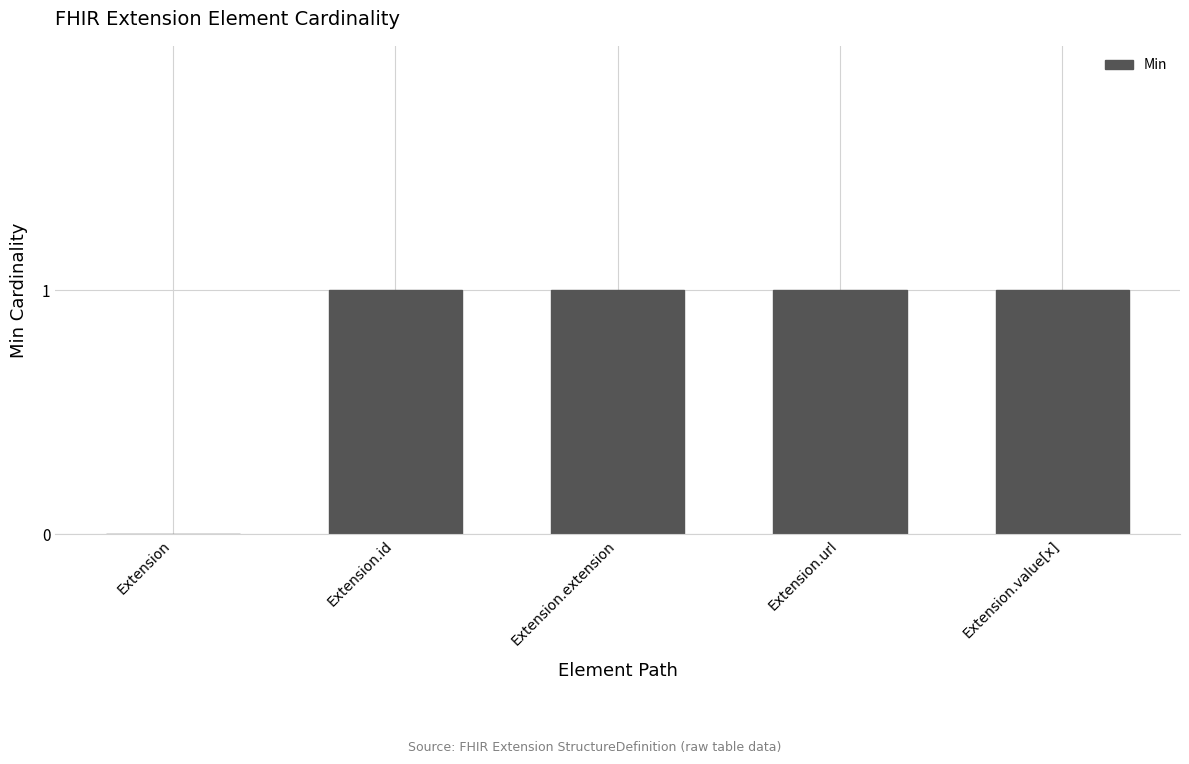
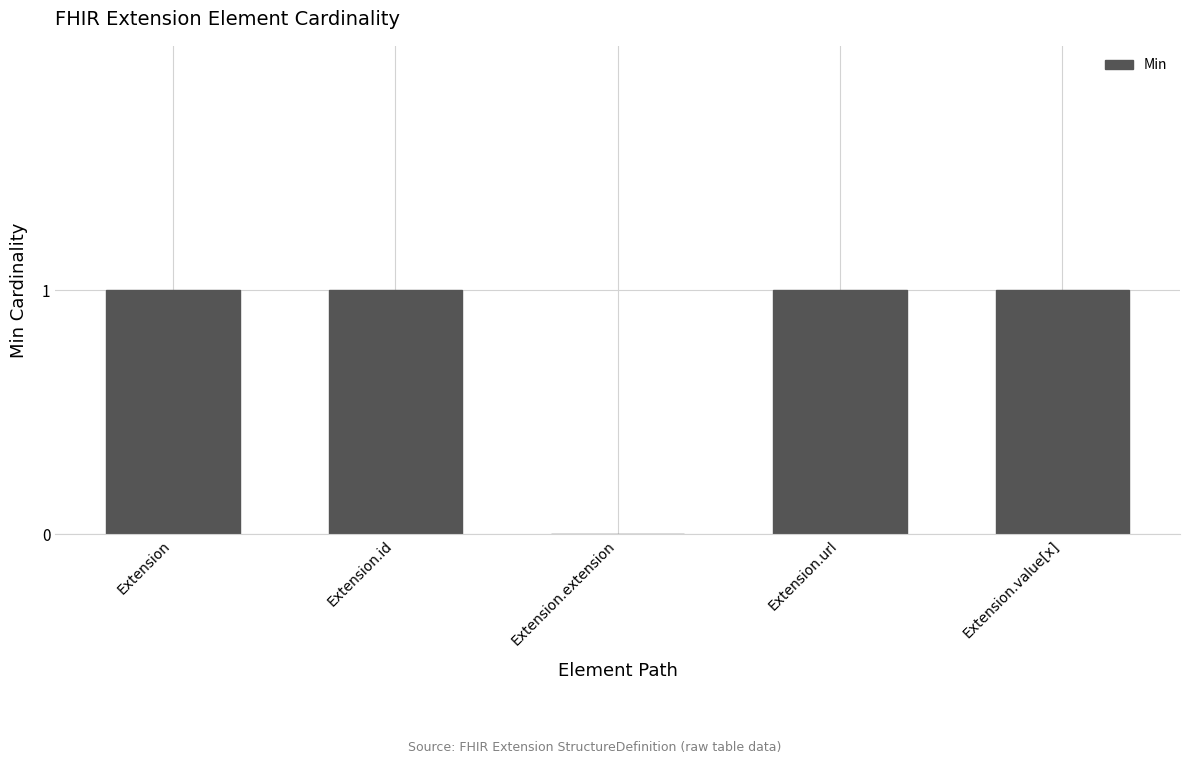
  {
-   "Extension": 0,
+   "Extension": 1,
    "Extension.id": 1,
-   "Extension.extension": 1,
+   "Extension.extension": 0,
    "Extension.url": 1,
    "Extension.value[x]": 1
  }
